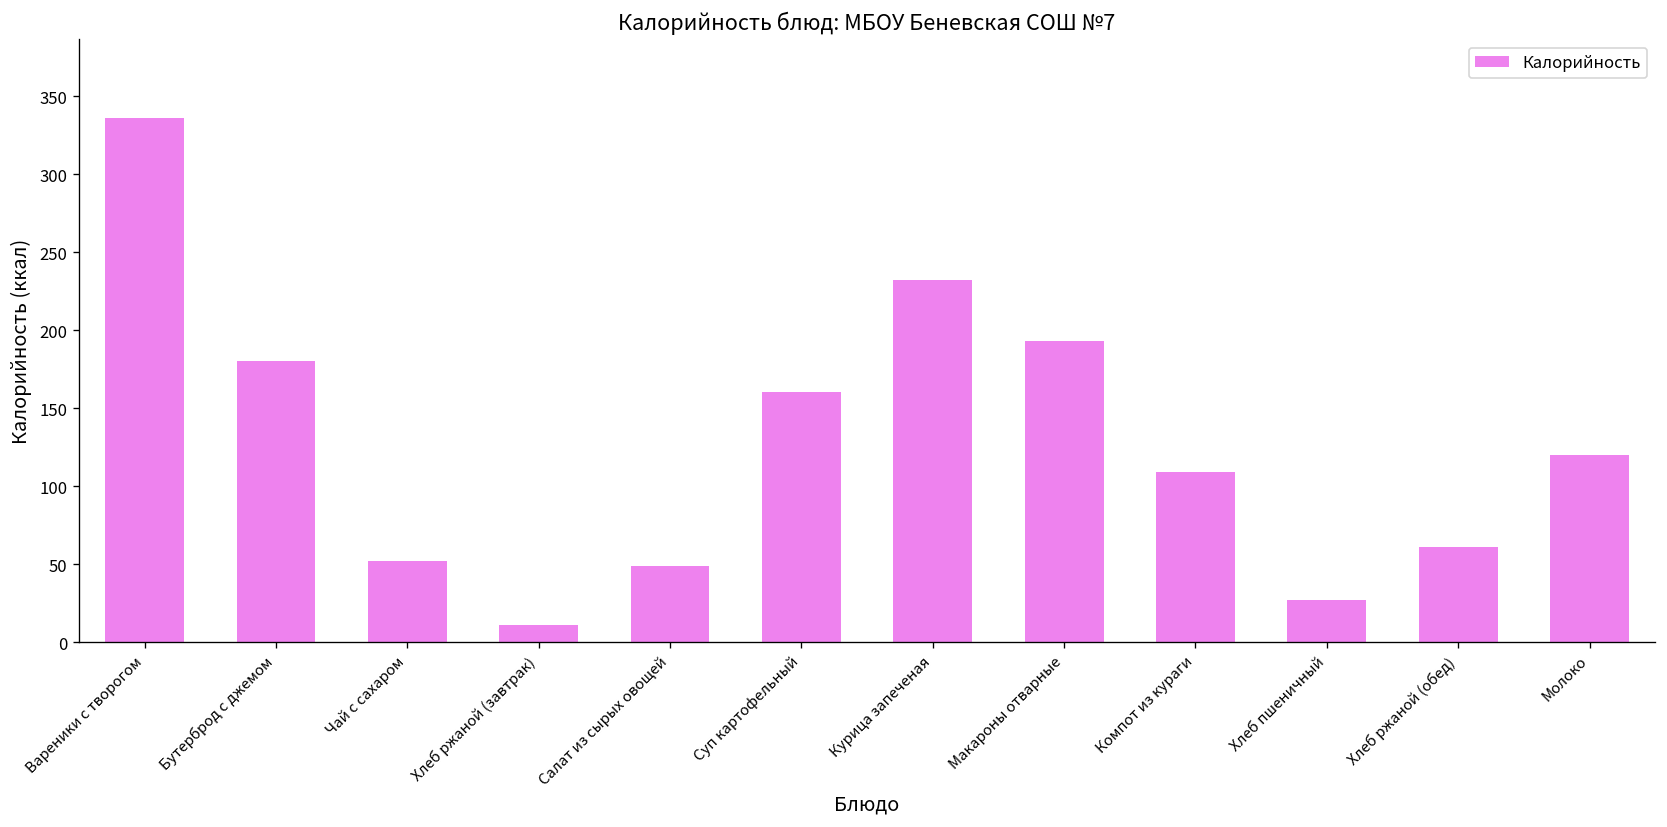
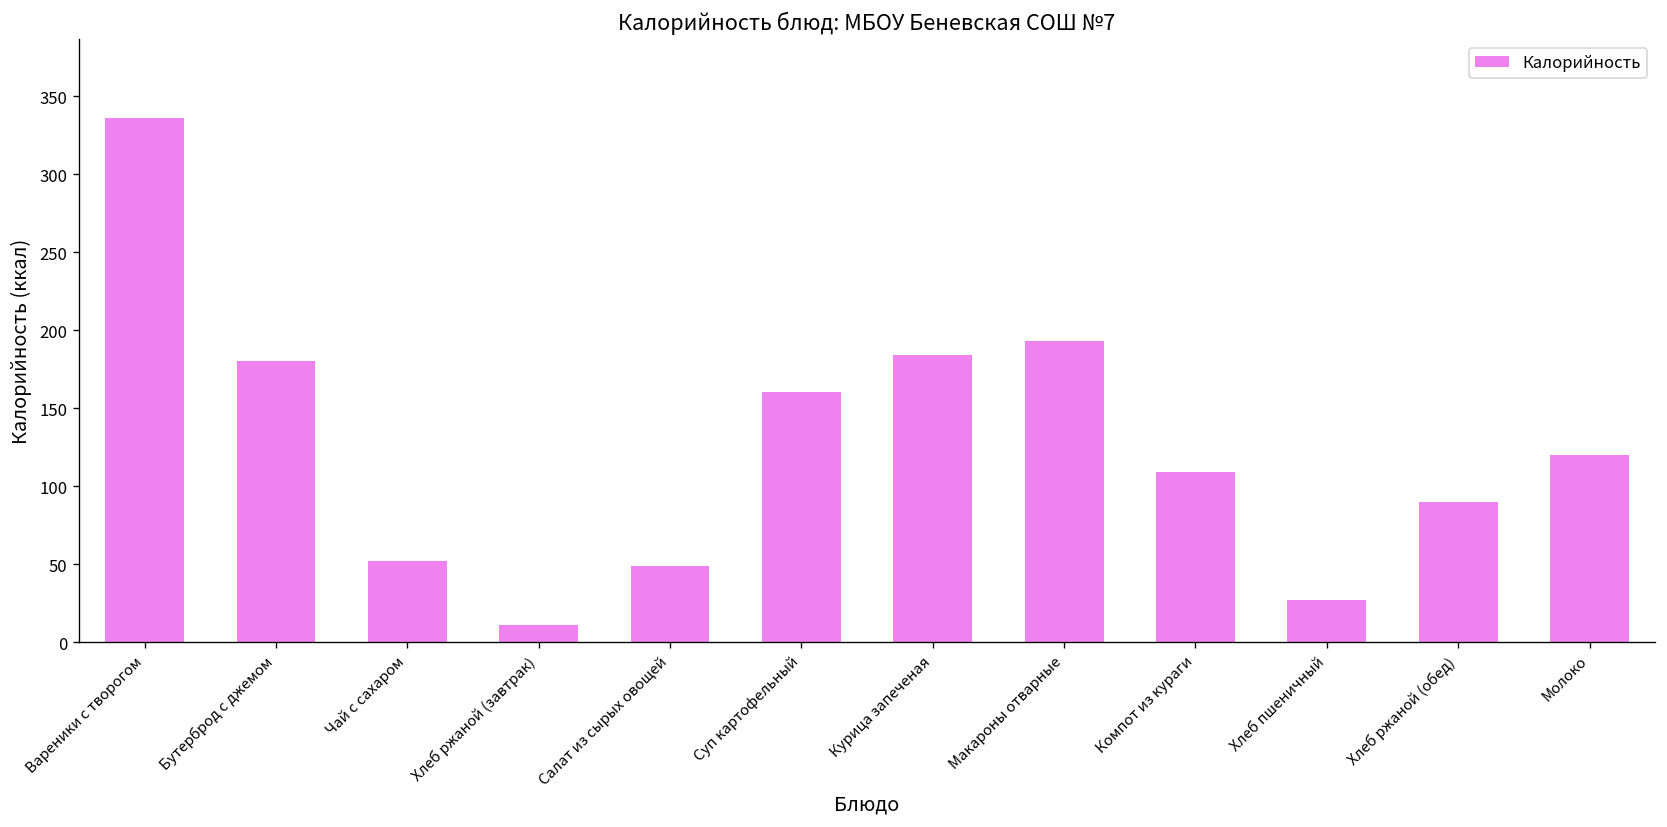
  {
    "Вареники с творогом": 336,
    "Бутерброд с джемом": 180,
    "Чай с сахаром": 52,
    "Хлеб ржаной (завтрак)": 11,
    "Салат из сырых овощей": 49,
    "Суп картофельный": 160,
-   "Курица запеченая": 232,
+   "Курица запеченая": 184,
    "Макароны отварные": 193,
    "Компот из кураги": 109,
    "Хлеб пшеничный": 27,
-   "Хлеб ржаной (обед)": 61,
+   "Хлеб ржаной (обед)": 90,
    "Молоко": 120
  }
